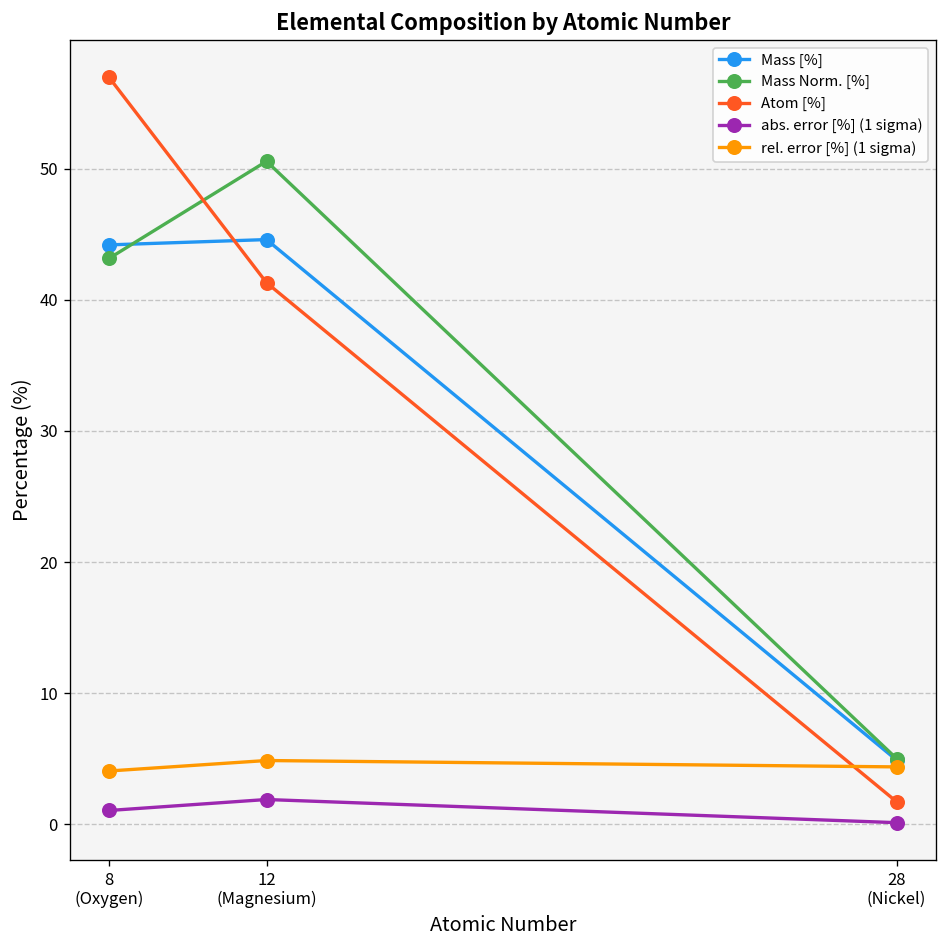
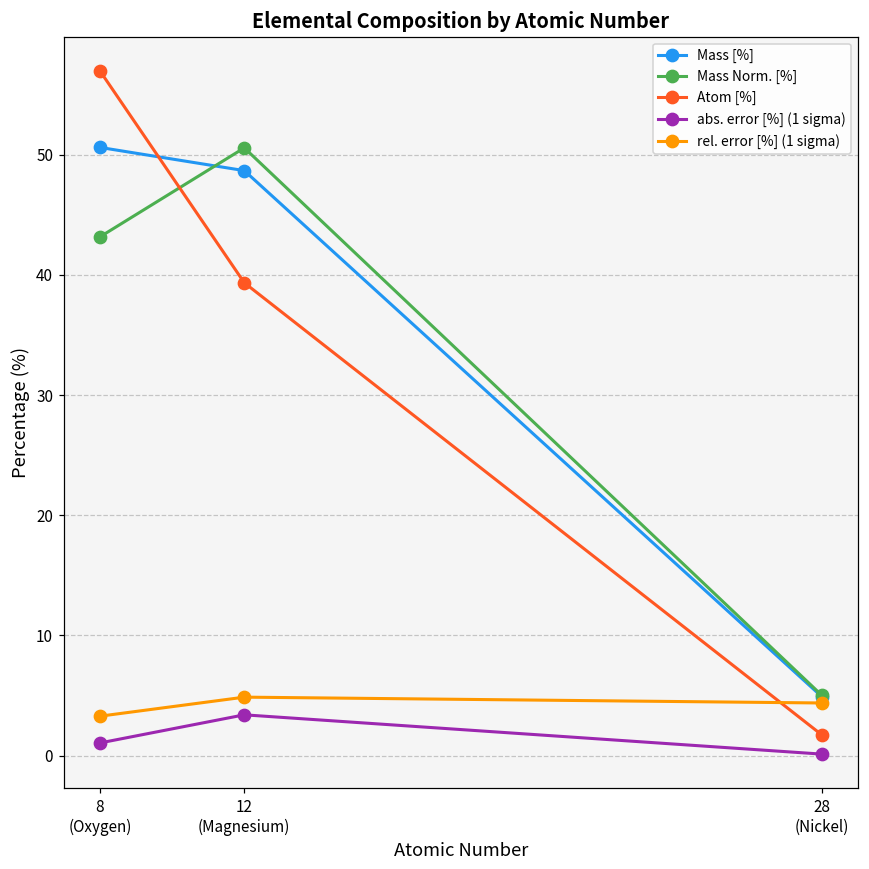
  {
    "Mass [%]": {
-     "8 (Oxygen)": 44.2,
-     "12 (Magnesium)": 44.6
+     "8 (Oxygen)": 50.6,
+     "12 (Magnesium)": 48.7
    },
    "Mass Norm. [%]": {
      "8 (Oxygen)": 43.2,
      "12 (Magnesium)": 50.6
    },
    "Atom [%]": {
      "8 (Oxygen)": 57.0,
-     "12 (Magnesium)": 41.3,
+     "12 (Magnesium)": 39.3,
      "28 (Nickel)": 1.7
    },
    "abs. error [%] (1 sigma)": {
      "8 (Oxygen)": 1.1,
-     "12 (Magnesium)": 1.9,
+     "12 (Magnesium)": 3.4,
      "28 (Nickel)": 0.1
    },
    "rel. error [%] (1 sigma)": {
-     "8 (Oxygen)": 4.1,
+     "8 (Oxygen)": 3.3,
      "12 (Magnesium)": 4.9,
      "28 (Nickel)": 4.4
    }
  }
